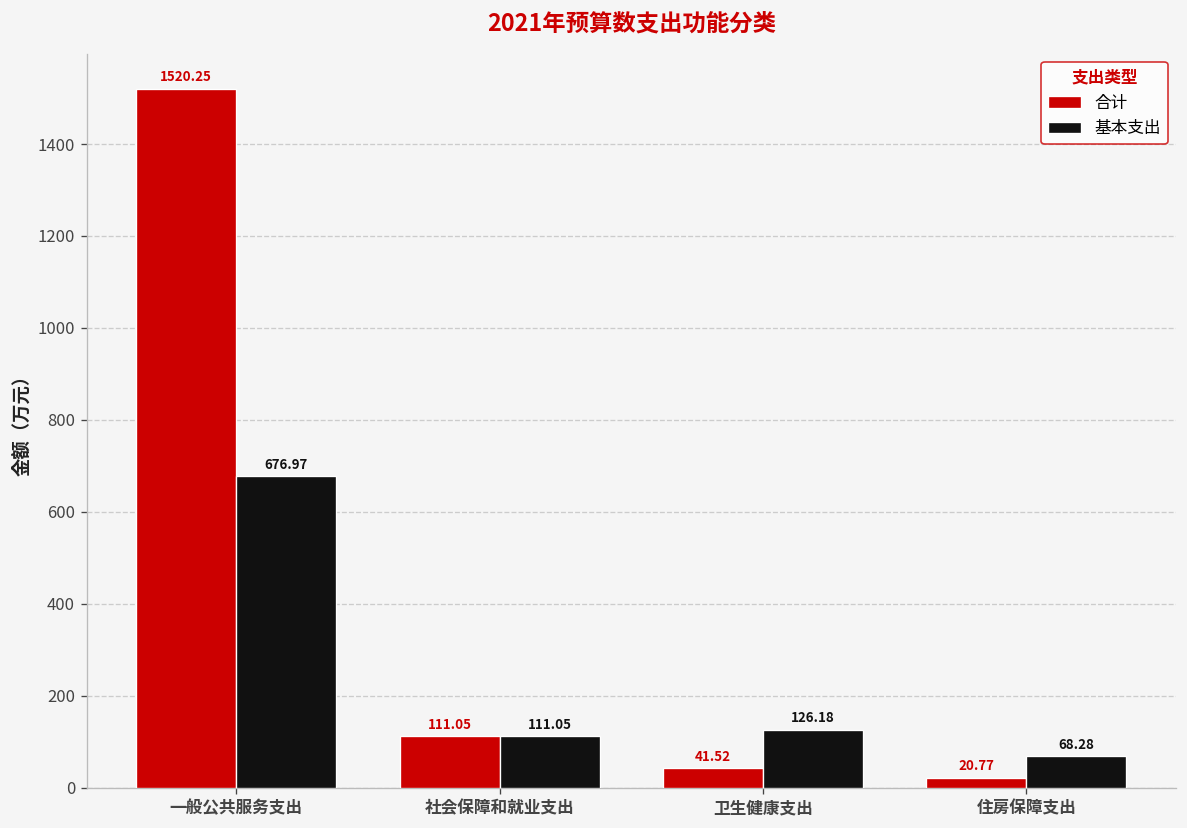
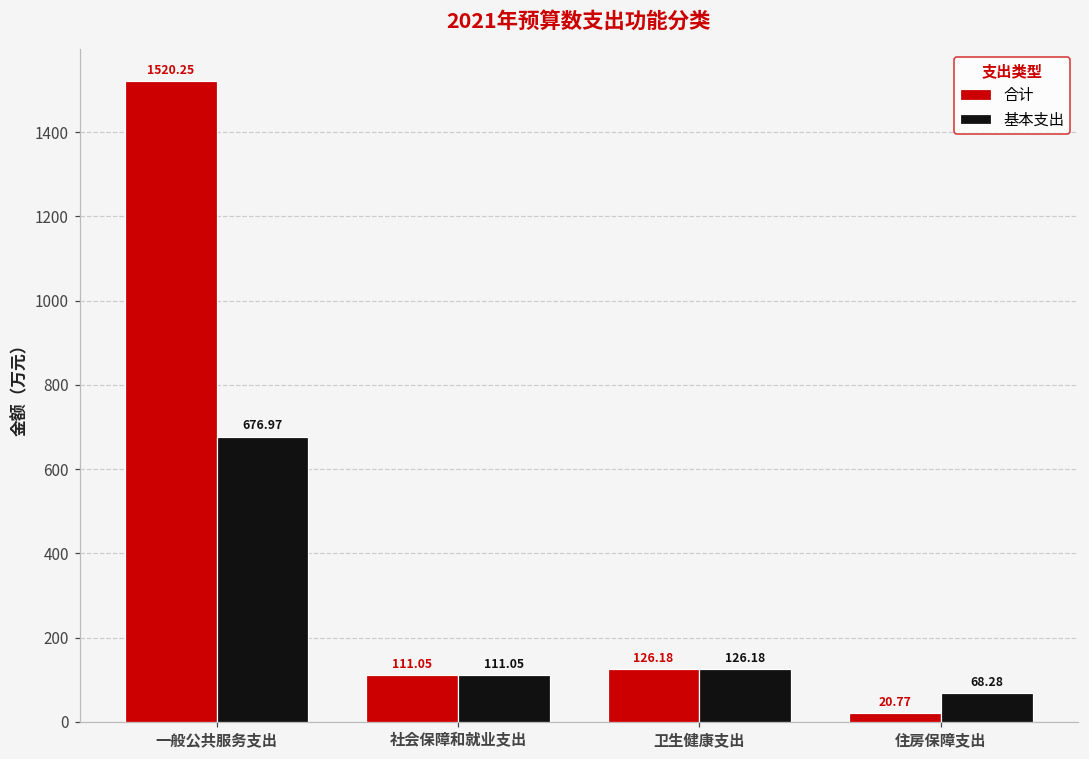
  {
    "合计": {
      "一般公共服务支出": 1520.25,
      "社会保障和就业支出": 111.05,
-     "卫生健康支出": 41.52,
+     "卫生健康支出": 126.18,
      "住房保障支出": 20.77
    },
    "基本支出": {
      "一般公共服务支出": 676.97,
      "社会保障和就业支出": 111.05,
      "卫生健康支出": 126.18,
      "住房保障支出": 68.28
    }
  }
